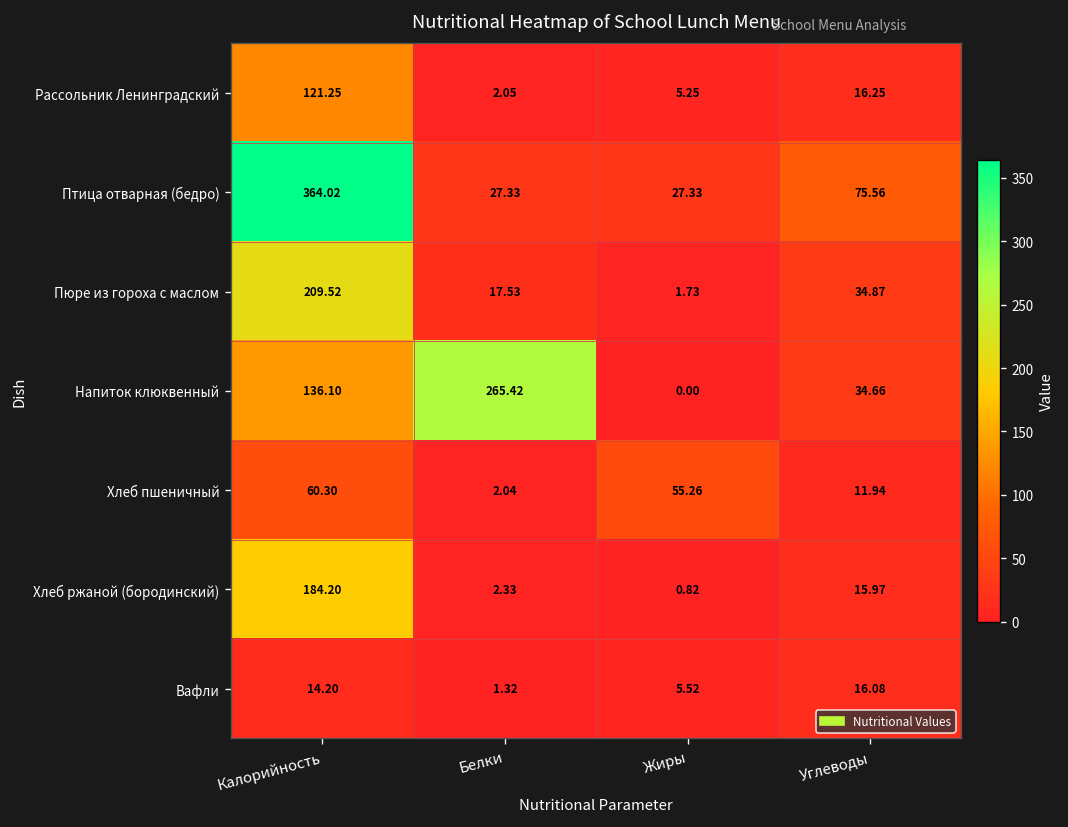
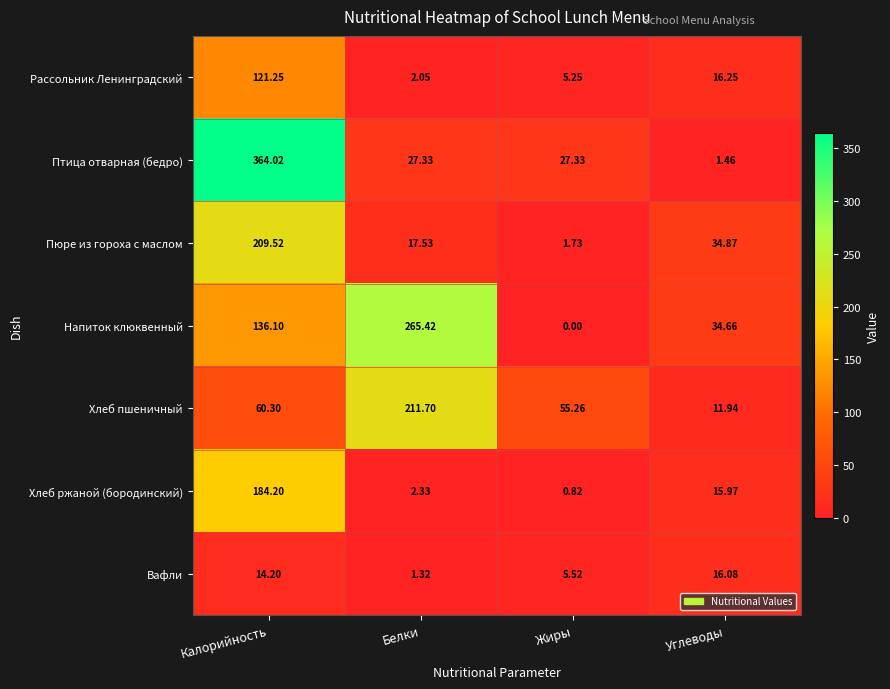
  {
    "Рассольник Ленинградский": {
      "Калорийность": 121.25,
      "Белки": 2.05,
      "Жиры": 5.25,
      "Углеводы": 16.25
    },
    "Птица отварная (бедро)": {
      "Калорийность": 364.02,
      "Белки": 27.33,
      "Жиры": 27.33,
-     "Углеводы": 75.56
+     "Углеводы": 1.46
    },
    "Пюре из гороха с маслом": {
      "Калорийность": 209.52,
      "Белки": 17.53,
      "Жиры": 1.73,
      "Углеводы": 34.87
    },
    "Напиток клюквенный": {
      "Калорийность": 136.10,
      "Белки": 265.42,
      "Жиры": 0.00,
      "Углеводы": 34.66
    },
    "Хлеб пшеничный": {
      "Калорийность": 60.30,
-     "Белки": 2.04,
+     "Белки": 211.70,
      "Жиры": 55.26,
      "Углеводы": 11.94
    },
    "Хлеб ржаной (бородинский)": {
      "Калорийность": 184.20,
      "Белки": 2.33,
      "Жиры": 0.82,
      "Углеводы": 15.97
    },
    "Вафли": {
      "Калорийность": 14.20,
      "Белки": 1.32,
      "Жиры": 5.52,
      "Углеводы": 16.08
    }
  }
